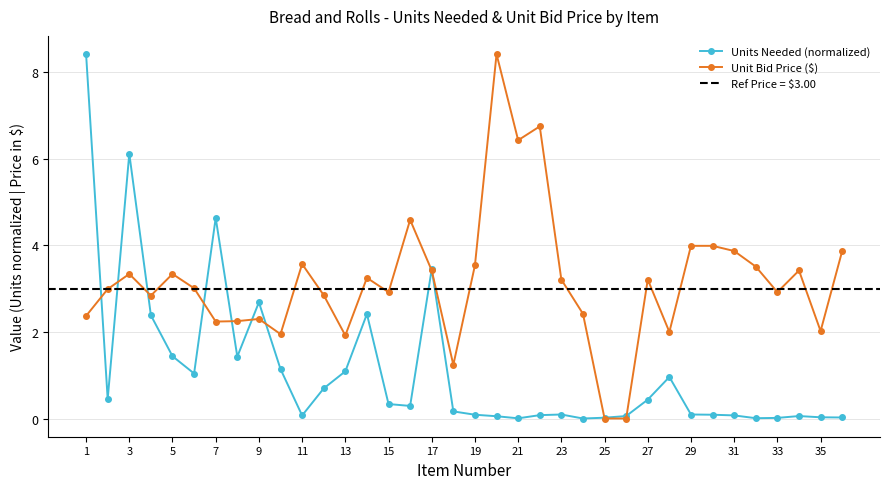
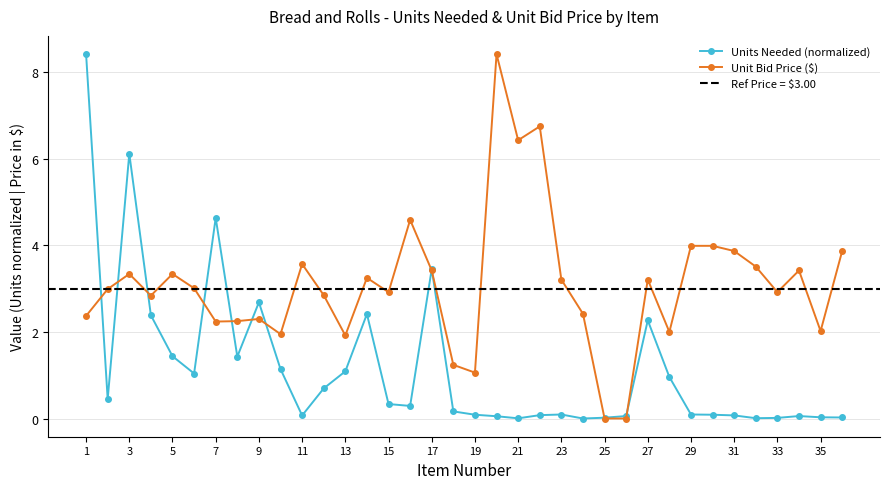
  {
    "Units Needed (normalized)": {
      "1": 8.4,
      "3": 6.1,
      "5": 1.4,
      "7": 4.6,
      "9": 2.7,
      "11": 0.1,
      "13": 1.1,
      "15": 0.3,
      "19": 0.1,
      "21": 0.0,
      "23": 0.1,
-     "27": 0.4,
+     "27": 2.3,
      "29": 0.1,
      "31": 0.1,
      "33": 0.0,
      "35": 0.0
    },
    "Unit Bid Price ($)": {
      "1": 2.4,
      "3": 3.3,
      "5": 3.3,
      "7": 2.2,
      "9": 2.3,
      "11": 3.6,
      "13": 1.9,
      "15": 2.9,
-     "19": 3.5,
+     "19": 1.1,
      "21": 6.4,
      "23": 3.2,
      "27": 3.2,
      "29": 4.0,
      "31": 3.9,
      "33": 2.9,
      "35": 2.0
    }
  }
